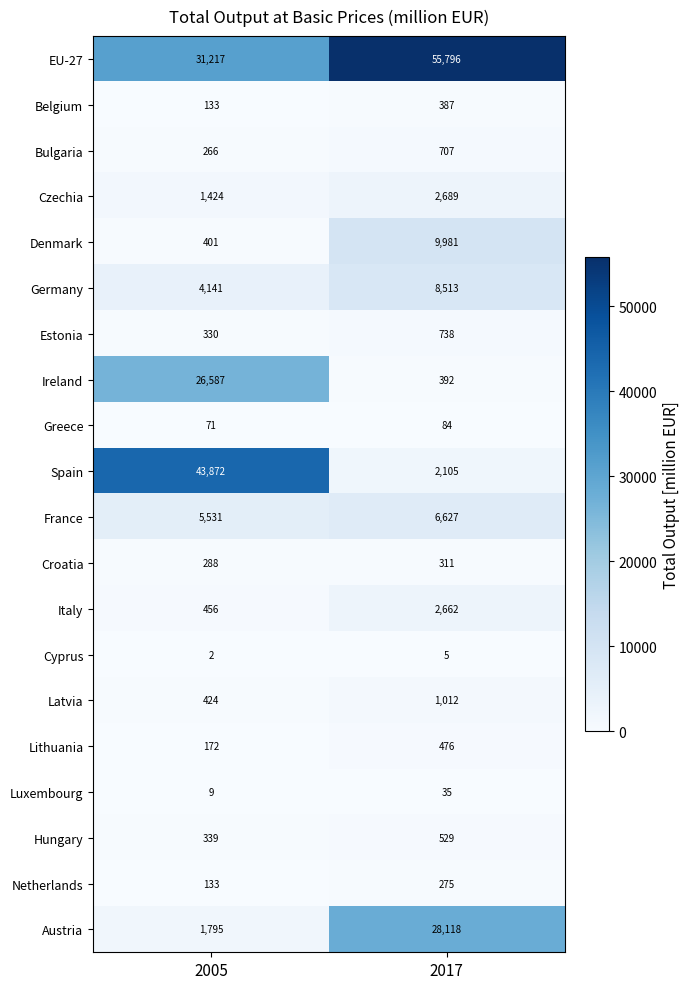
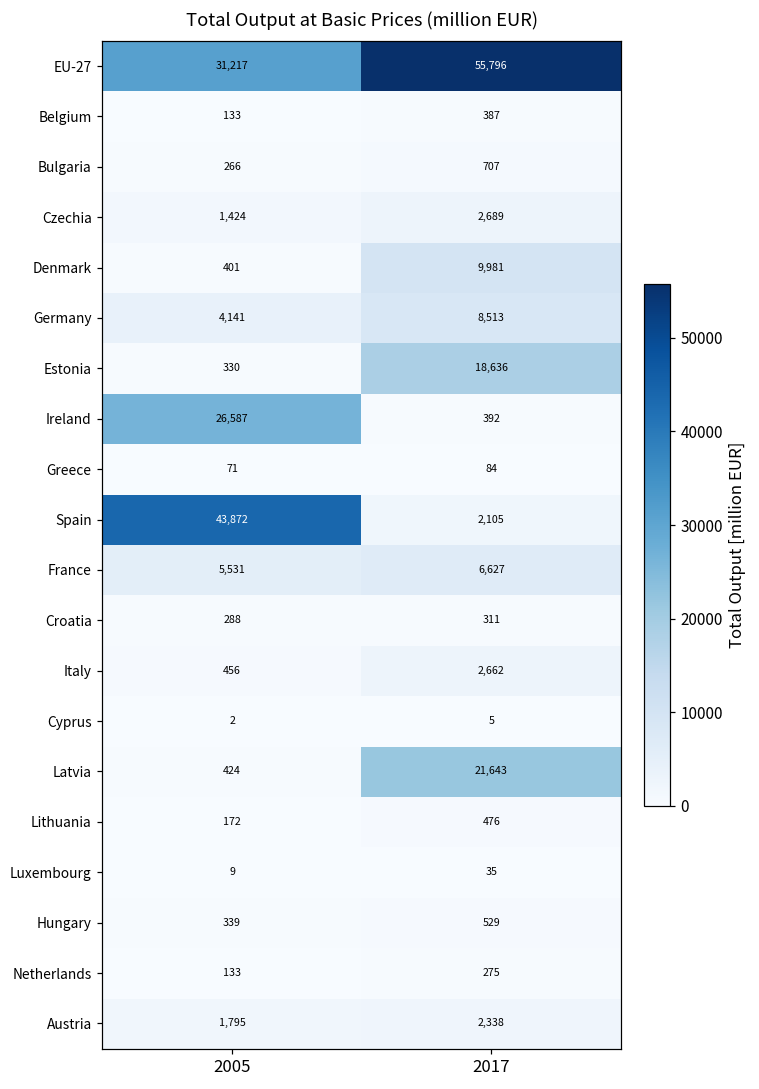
  {
    "EU-27": {
      "2005": "31,217",
      "2017": "55,796"
    },
    "Belgium": {
      "2005": "133",
      "2017": "387"
    },
    "Bulgaria": {
      "2005": "266",
      "2017": "707"
    },
    "Czechia": {
      "2005": "1,424",
      "2017": "2,689"
    },
    "Denmark": {
      "2005": "401",
      "2017": "9,981"
    },
    "Germany": {
      "2005": "4,141",
      "2017": "8,513"
    },
    "Estonia": {
      "2005": "330",
-     "2017": "738"
+     "2017": "18,636"
    },
    "Ireland": {
      "2005": "26,587",
      "2017": "392"
    },
    "Greece": {
      "2005": "71",
      "2017": "84"
    },
    "Spain": {
      "2005": "43,872",
      "2017": "2,105"
    },
    "France": {
      "2005": "5,531",
      "2017": "6,627"
    },
    "Croatia": {
      "2005": "288",
      "2017": "311"
    },
    "Italy": {
      "2005": "456",
      "2017": "2,662"
    },
    "Cyprus": {
      "2005": "2",
      "2017": "5"
    },
    "Latvia": {
      "2005": "424",
-     "2017": "1,012"
+     "2017": "21,643"
    },
    "Lithuania": {
      "2005": "172",
      "2017": "476"
    },
    "Luxembourg": {
      "2005": "9",
      "2017": "35"
    },
    "Hungary": {
      "2005": "339",
      "2017": "529"
    },
    "Netherlands": {
      "2005": "133",
      "2017": "275"
    },
    "Austria": {
      "2005": "1,795",
-     "2017": "28,118"
+     "2017": "2,338"
    }
  }
